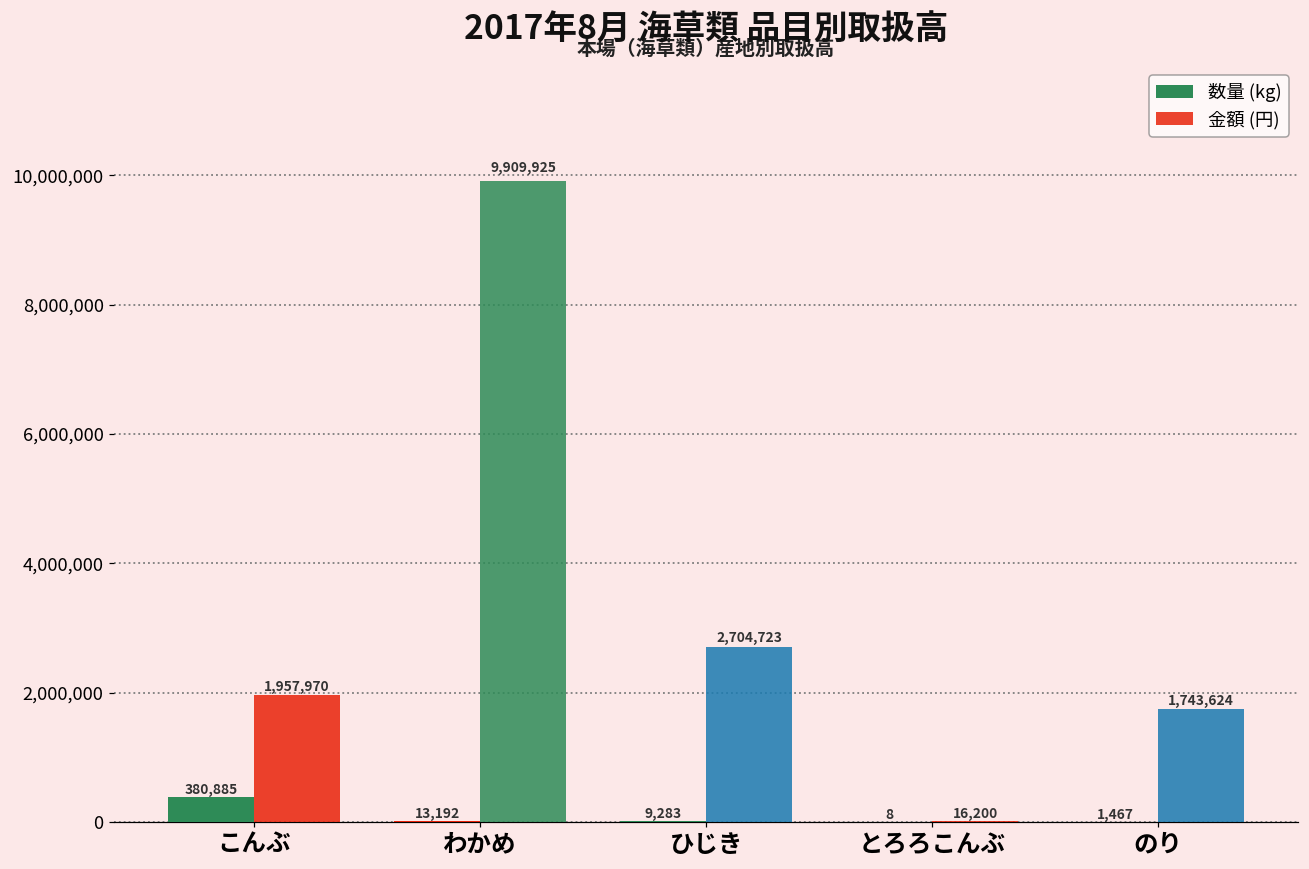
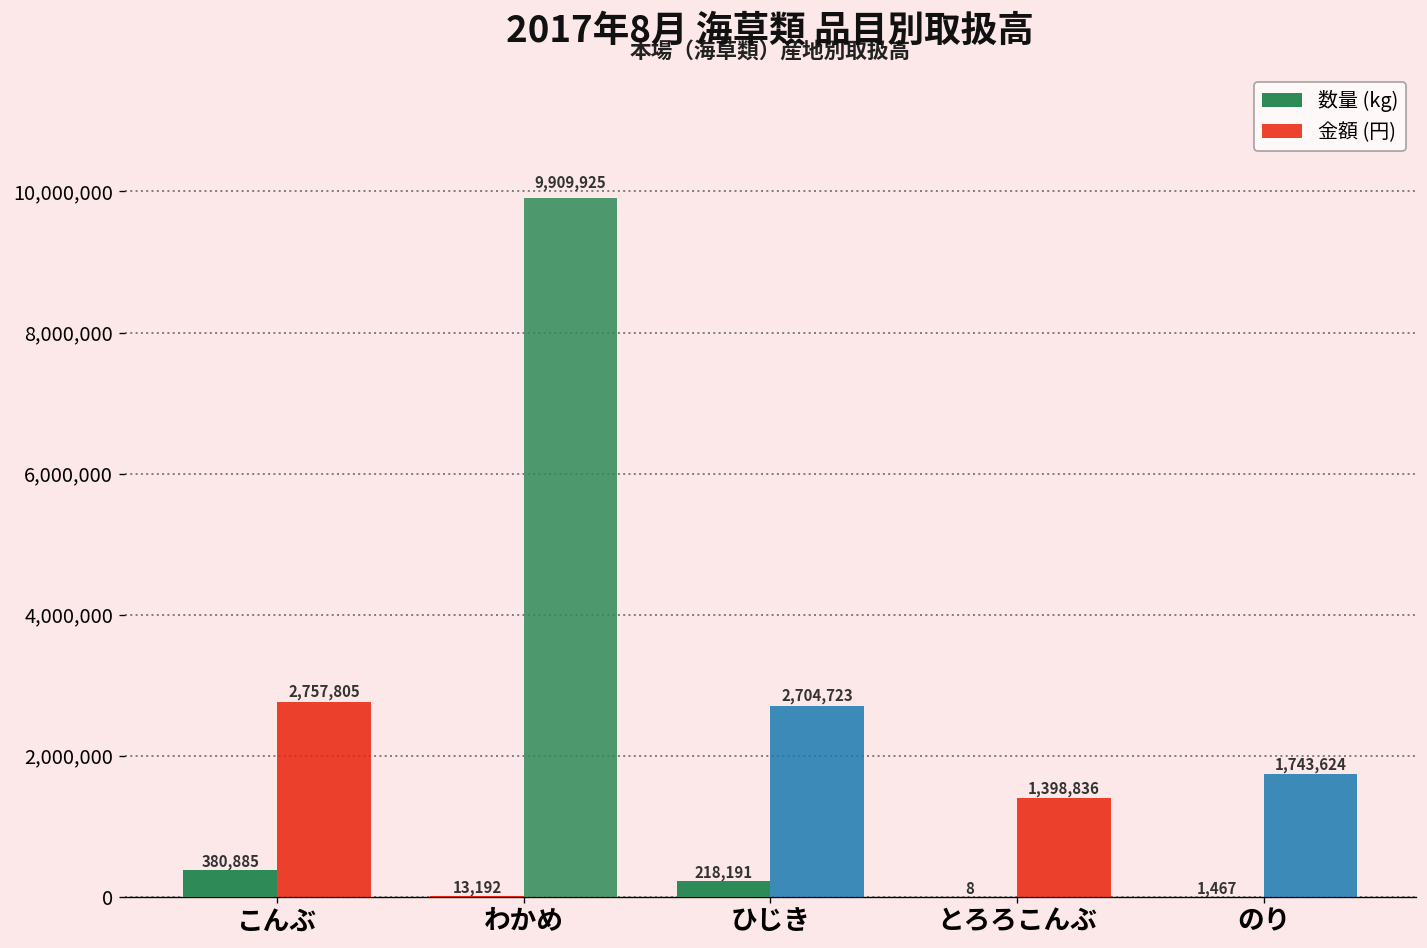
  {
    "数量 (kg)": {
      "こんぶ": "380,885",
      "わかめ": "13,192",
-     "ひじき": "9,283",
+     "ひじき": "218,191",
      "とろろこんぶ": "8",
      "のり": "1,467"
    },
    "金額 (円)": {
-     "こんぶ": "1,957,970",
+     "こんぶ": "2,757,805",
      "わかめ": "9,909,925",
      "ひじき": "2,704,723",
-     "とろろこんぶ": "16,200",
+     "とろろこんぶ": "1,398,836",
      "のり": "1,743,624"
    }
  }
